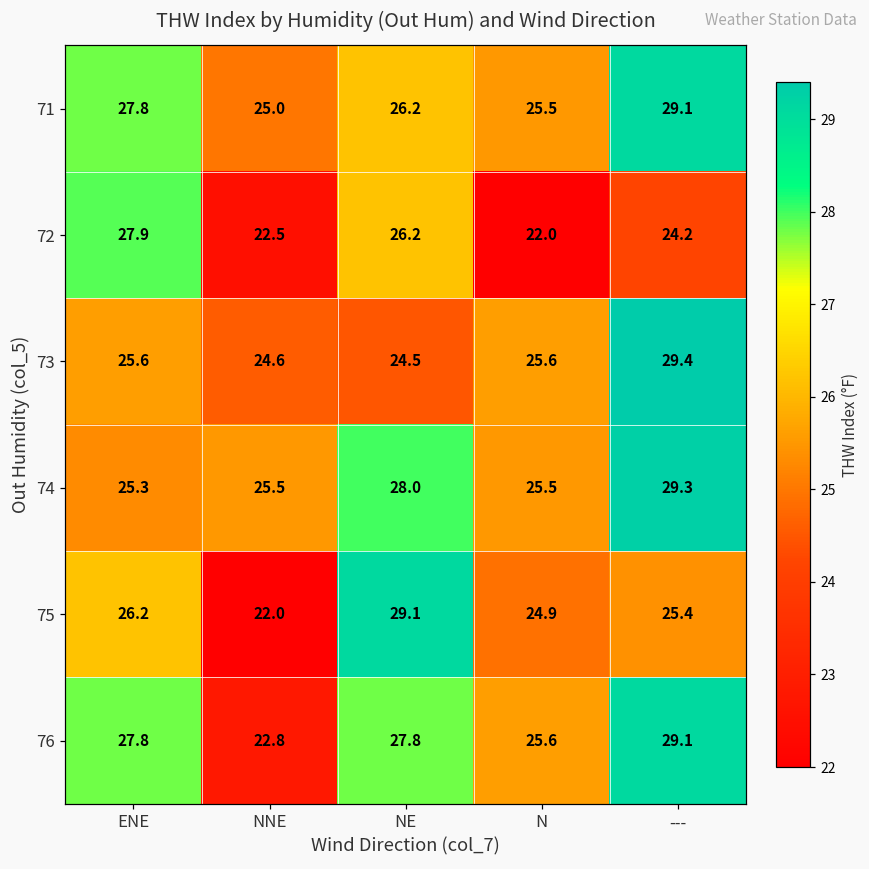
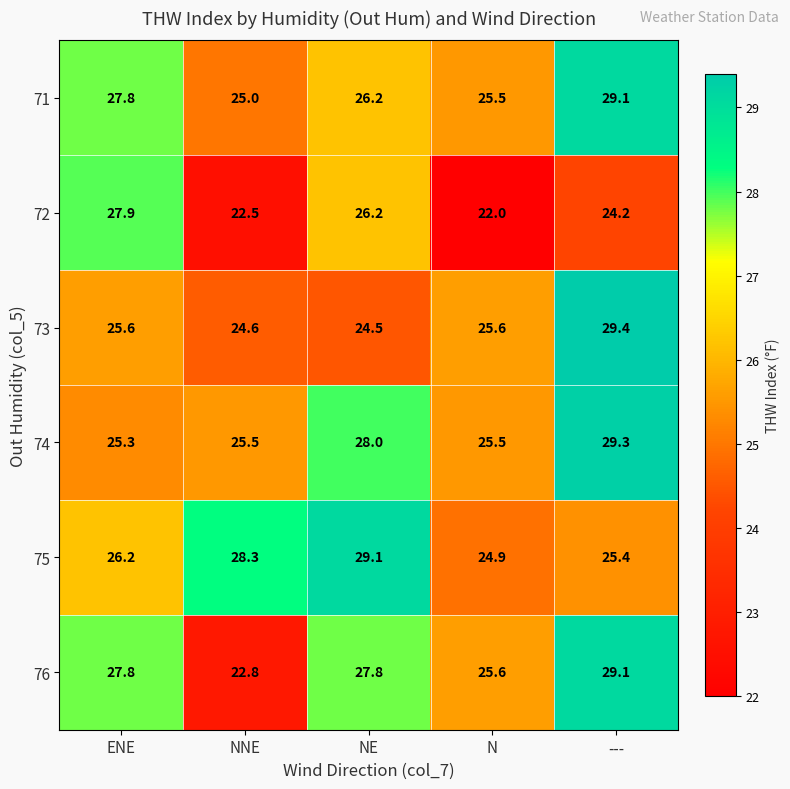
  {
    "71": {
      "ENE": 27.8,
      "NNE": 25.0,
      "NE": 26.2,
      "N": 25.5,
      "---": 29.1
    },
    "72": {
      "ENE": 27.9,
      "NNE": 22.5,
      "NE": 26.2,
      "N": 22.0,
      "---": 24.2
    },
    "73": {
      "ENE": 25.6,
      "NNE": 24.6,
      "NE": 24.5,
      "N": 25.6,
      "---": 29.4
    },
    "74": {
      "ENE": 25.3,
      "NNE": 25.5,
      "NE": 28.0,
      "N": 25.5,
      "---": 29.3
    },
    "75": {
      "ENE": 26.2,
-     "NNE": 22.0,
+     "NNE": 28.3,
      "NE": 29.1,
      "N": 24.9,
      "---": 25.4
    },
    "76": {
      "ENE": 27.8,
      "NNE": 22.8,
      "NE": 27.8,
      "N": 25.6,
      "---": 29.1
    }
  }
